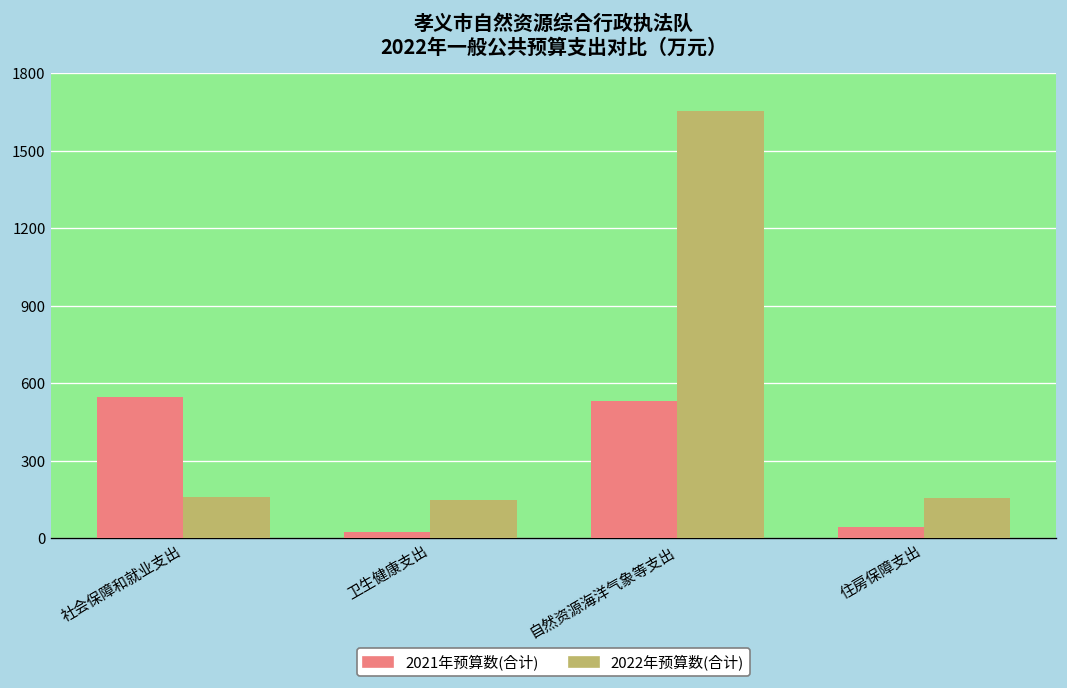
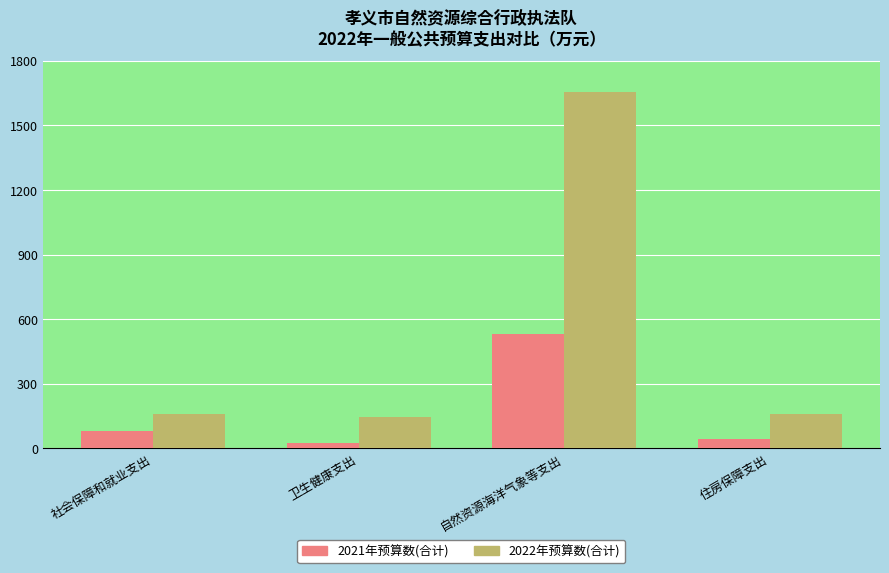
  {
    "2021年预算数(合计)": {
-     "社会保障和就业支出": 550,
+     "社会保障和就业支出": 80,
      "卫生健康支出": 20,
      "自然资源海洋气象等支出": 530,
      "住房保障支出": 40
    },
    "2022年预算数(合计)": {
      "社会保障和就业支出": 160,
      "卫生健康支出": 150,
      "自然资源海洋气象等支出": 1650,
      "住房保障支出": 160
    }
  }
